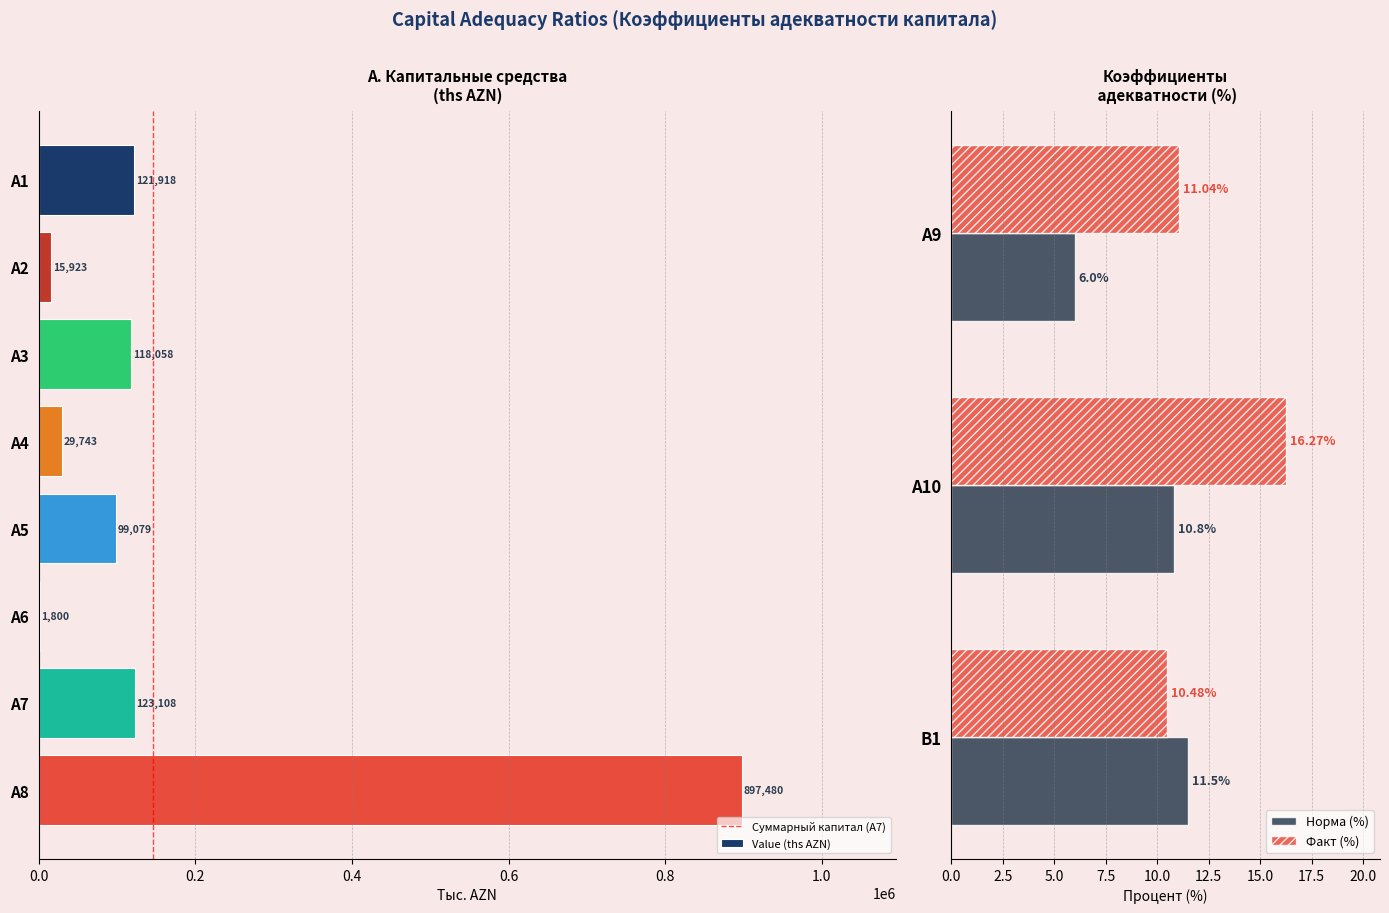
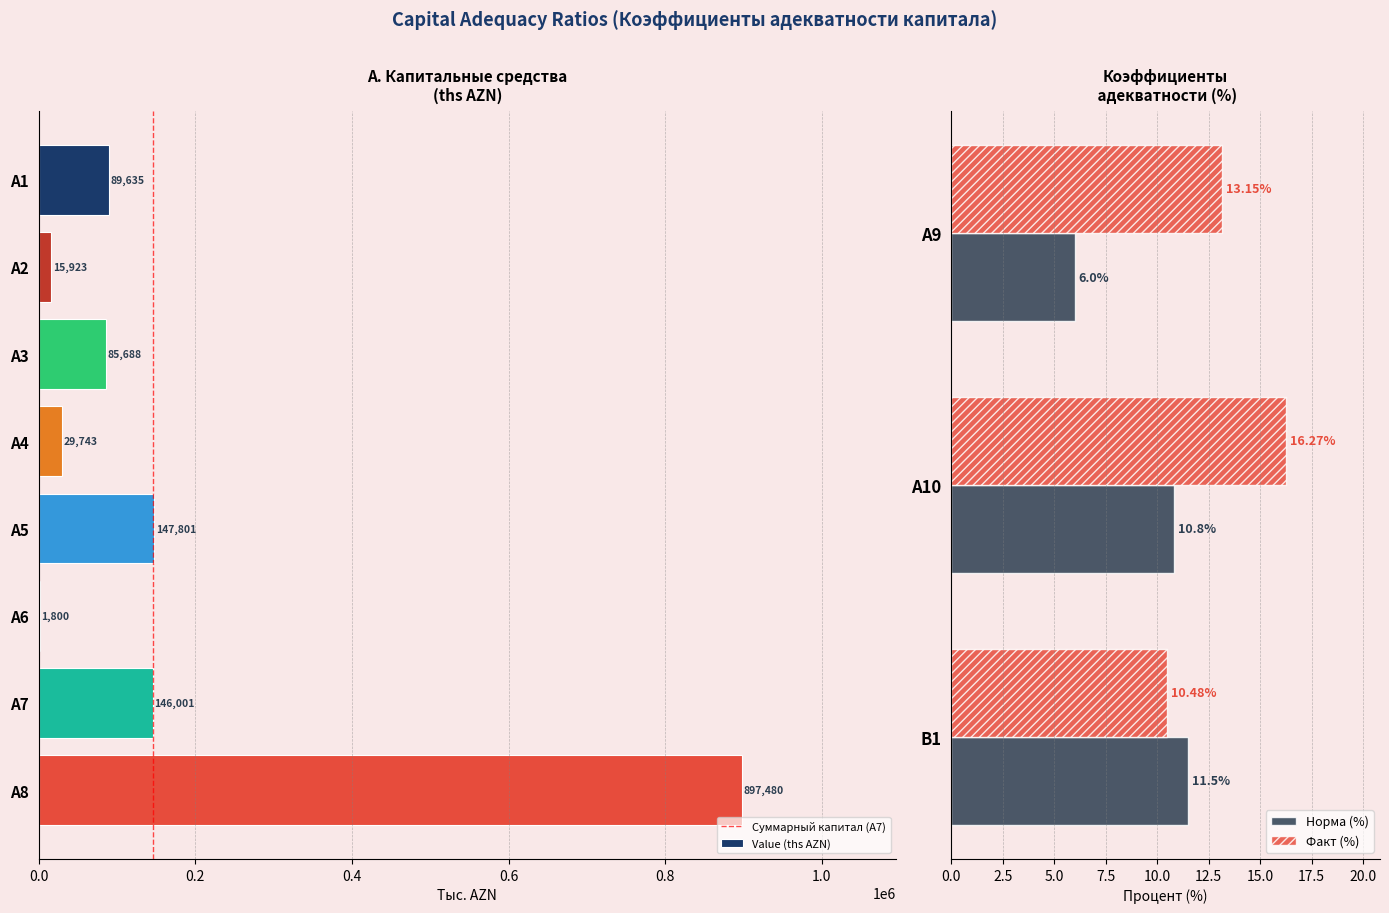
  {
    "A. Капитальные средства (ths AZN)": {
-     "A1": "121,918",
+     "A1": "89,635",
      "A2": "15,923",
-     "A3": "118,058",
+     "A3": "85,688",
      "A4": "29,743",
-     "A5": "99,079",
+     "A5": "147,801",
      "A6": "1,800",
-     "A7": "123,108",
+     "A7": "146,001",
      "A8": "897,480"
    },
    "Коэффициенты адекватности (%)": {
      "Норма (%)": {
        "A9": "6.0%",
        "A10": "10.8%",
        "B1": "11.5%"
      },
      "Факт (%)": {
-       "A9": "11.04%",
+       "A9": "13.15%",
        "A10": "16.27%",
        "B1": "10.48%"
      }
    }
  }
